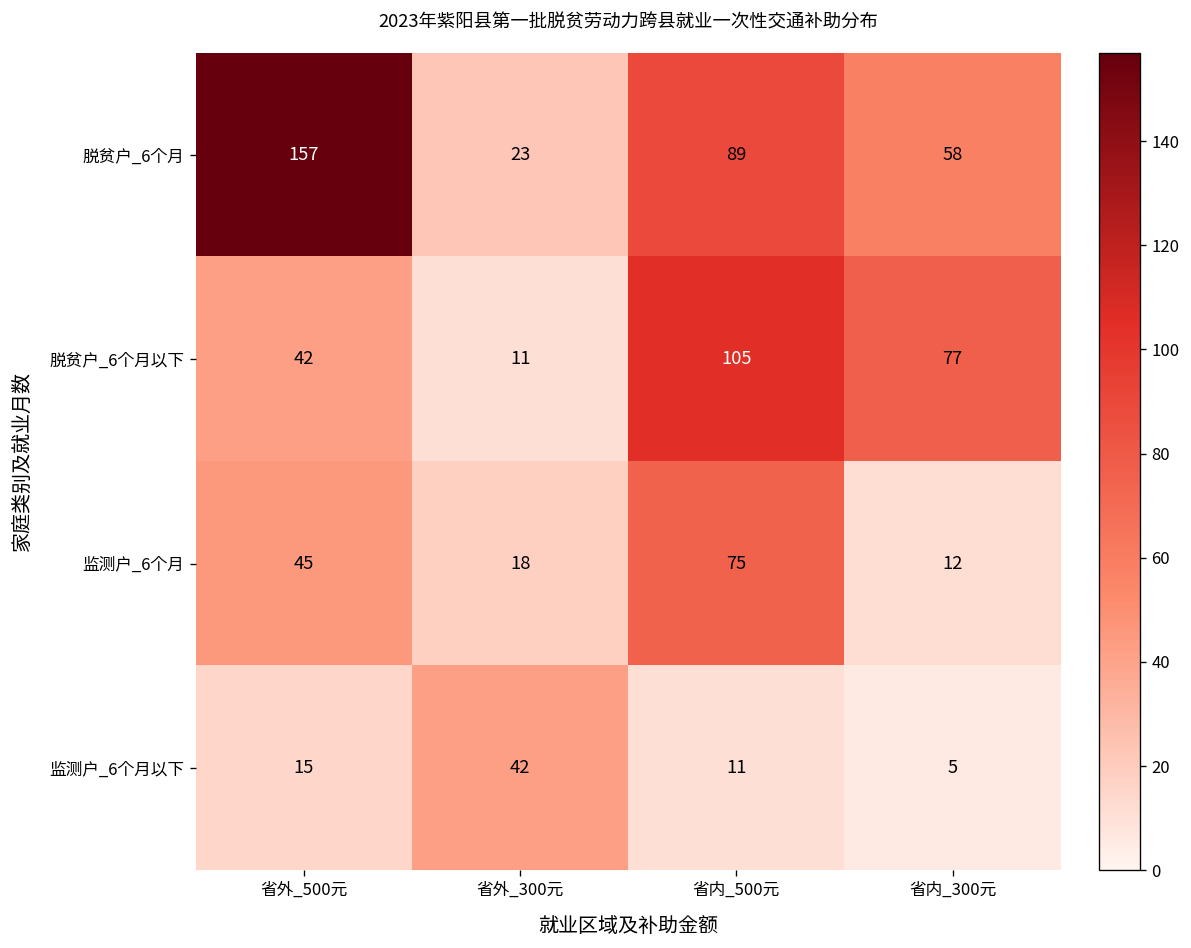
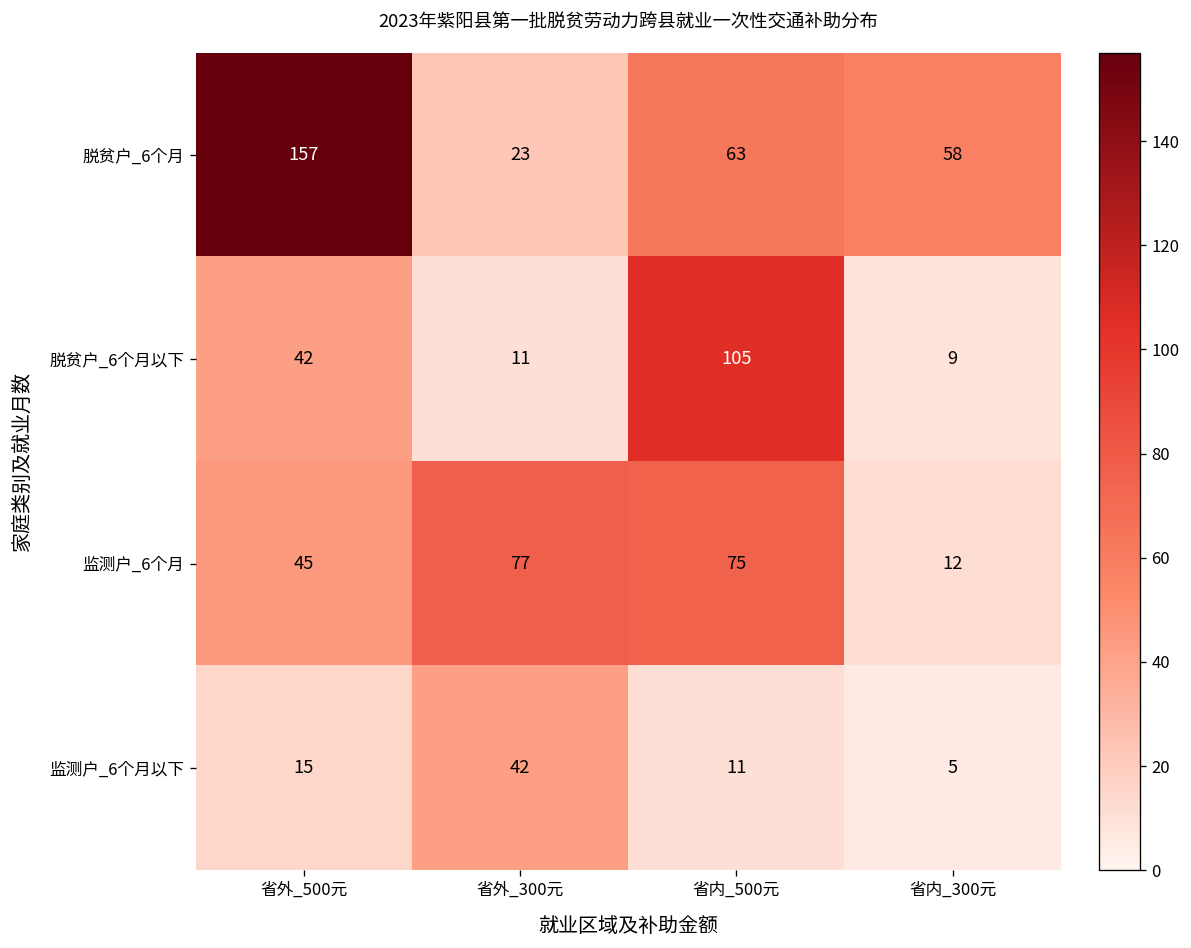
  {
    "脱贫户_6个月": {
      "省外_500元": 157,
      "省外_300元": 23,
-     "省内_500元": 89,
+     "省内_500元": 63,
      "省内_300元": 58
    },
    "脱贫户_6个月以下": {
      "省外_500元": 42,
      "省外_300元": 11,
      "省内_500元": 105,
-     "省内_300元": 77
+     "省内_300元": 9
    },
    "监测户_6个月": {
      "省外_500元": 45,
-     "省外_300元": 18,
+     "省外_300元": 77,
      "省内_500元": 75,
      "省内_300元": 12
    },
    "监测户_6个月以下": {
      "省外_500元": 15,
      "省外_300元": 42,
      "省内_500元": 11,
      "省内_300元": 5
    }
  }
